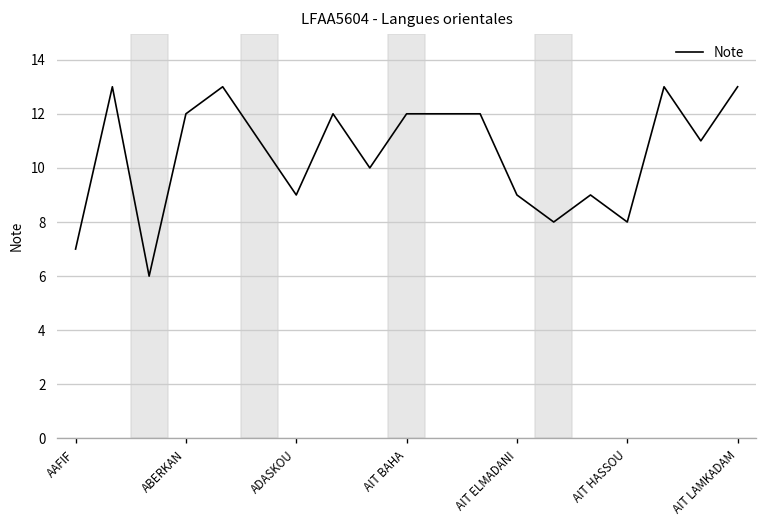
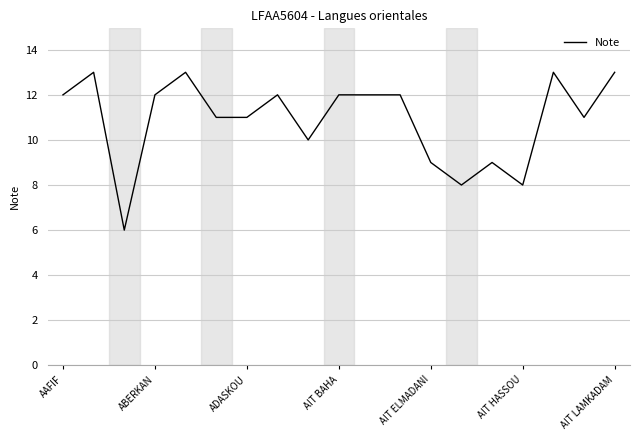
  {
-   "AAFIF": 7,
+   "AAFIF": 12,
    "ABERKAN": 12,
-   "ADASKOU": 9,
+   "ADASKOU": 11,
    "AIT BAHA": 12,
    "AIT ELMADANI": 9,
    "AIT HASSOU": 8,
    "AIT LAMKADAM": 13
  }
